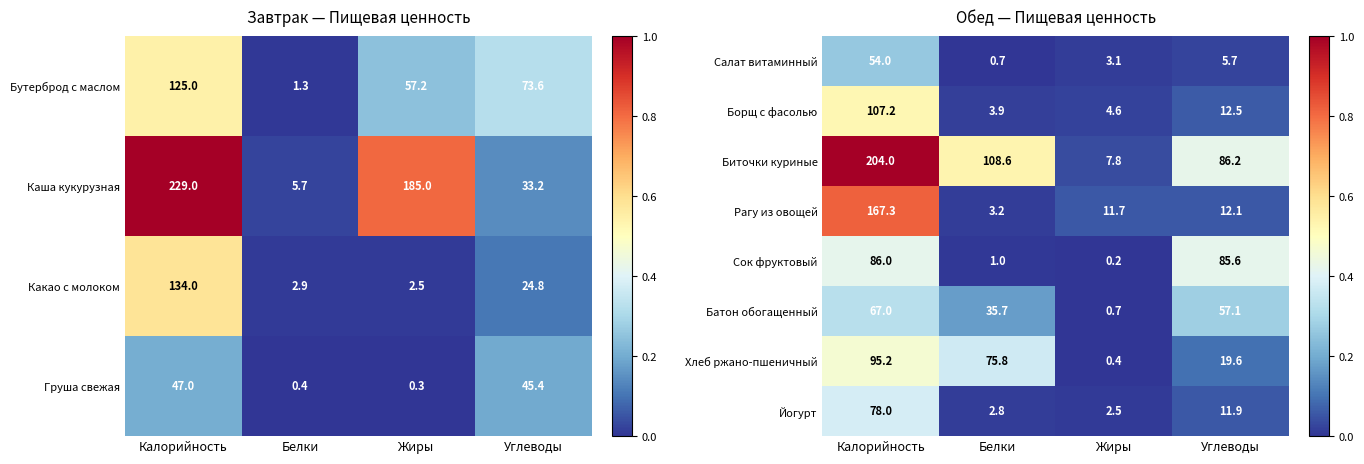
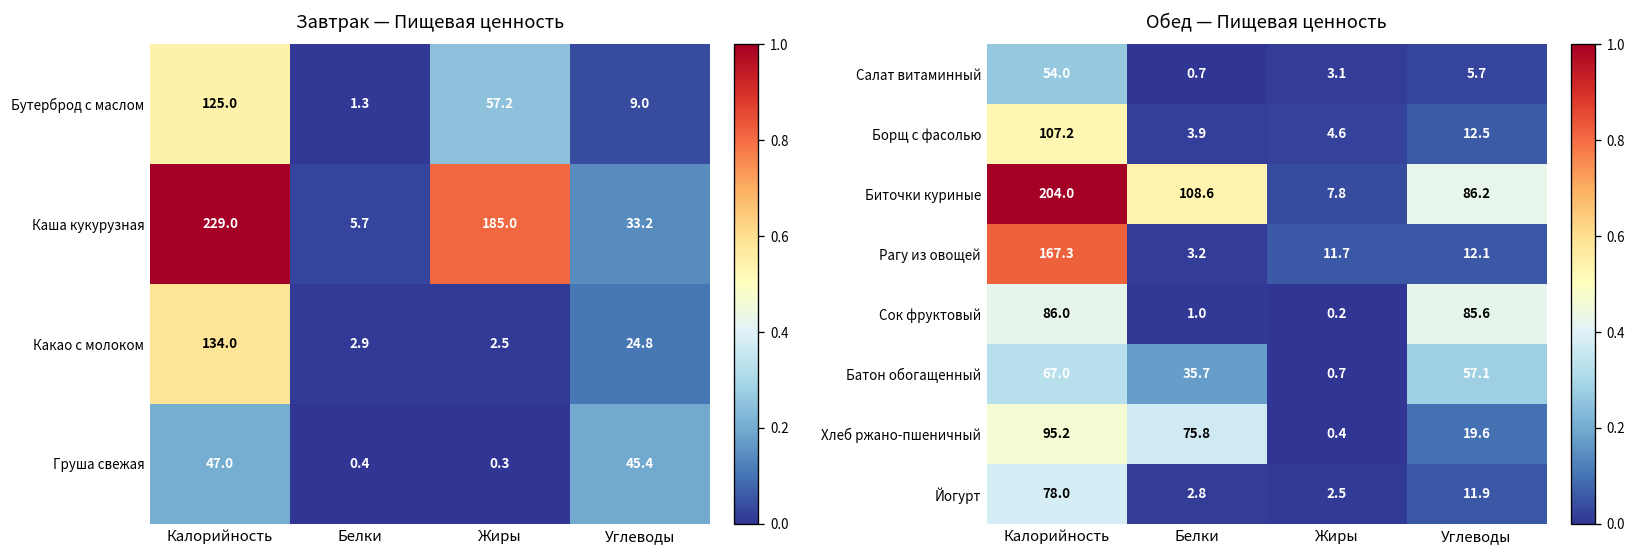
  {
    "Завтрак — Пищевая ценность": {
      "Бутерброд с маслом": {
        "Калорийность": 125.0,
        "Белки": 1.3,
        "Жиры": 57.2,
-       "Углеводы": 73.6
+       "Углеводы": 9.0
      },
      "Каша кукурузная": {
        "Калорийность": 229.0,
        "Белки": 5.7,
        "Жиры": 185.0,
        "Углеводы": 33.2
      },
      "Какао с молоком": {
        "Калорийность": 134.0,
        "Белки": 2.9,
        "Жиры": 2.5,
        "Углеводы": 24.8
      },
      "Груша свежая": {
        "Калорийность": 47.0,
        "Белки": 0.4,
        "Жиры": 0.3,
        "Углеводы": 45.4
      }
    },
    "Обед — Пищевая ценность": {
      "Салат витаминный": {
        "Калорийность": 54.0,
        "Белки": 0.7,
        "Жиры": 3.1,
        "Углеводы": 5.7
      },
      "Борщ с фасолью": {
        "Калорийность": 107.2,
        "Белки": 3.9,
        "Жиры": 4.6,
        "Углеводы": 12.5
      },
      "Биточки куриные": {
        "Калорийность": 204.0,
        "Белки": 108.6,
        "Жиры": 7.8,
        "Углеводы": 86.2
      },
      "Рагу из овощей": {
        "Калорийность": 167.3,
        "Белки": 3.2,
        "Жиры": 11.7,
        "Углеводы": 12.1
      },
      "Сок фруктовый": {
        "Калорийность": 86.0,
        "Белки": 1.0,
        "Жиры": 0.2,
        "Углеводы": 85.6
      },
      "Батон обогащенный": {
        "Калорийность": 67.0,
        "Белки": 35.7,
        "Жиры": 0.7,
        "Углеводы": 57.1
      },
      "Хлеб ржано-пшеничный": {
        "Калорийность": 95.2,
        "Белки": 75.8,
        "Жиры": 0.4,
        "Углеводы": 19.6
      },
      "Йогурт": {
        "Калорийность": 78.0,
        "Белки": 2.8,
        "Жиры": 2.5,
        "Углеводы": 11.9
      }
    }
  }
